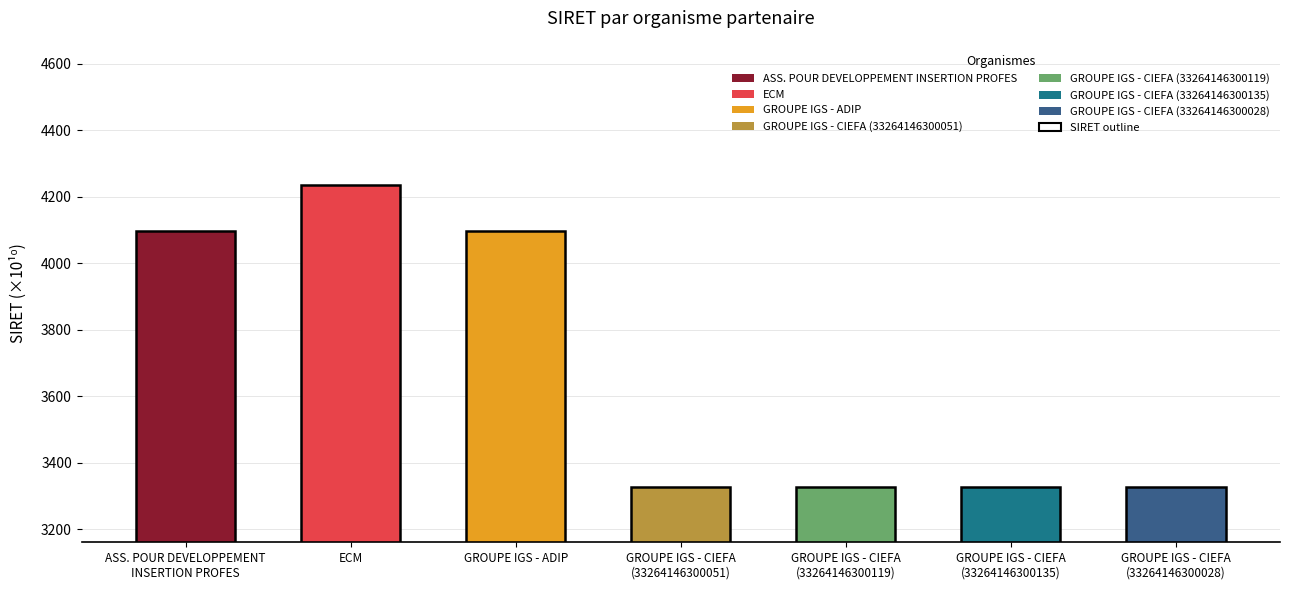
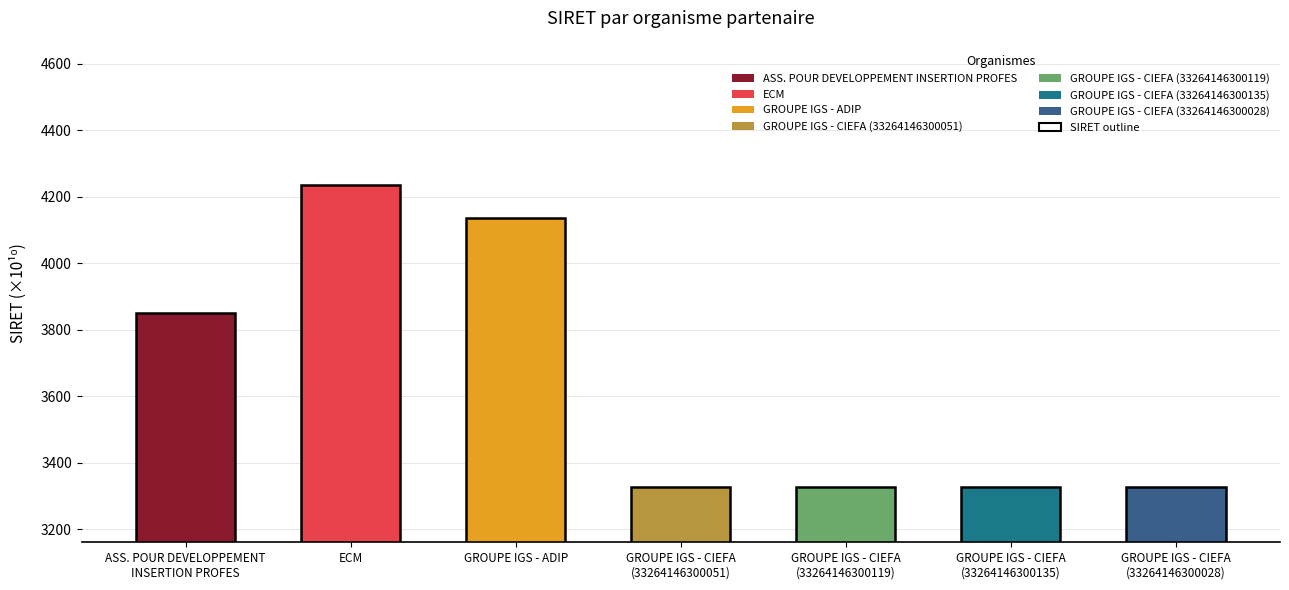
  {
-   "ASS. POUR DEVELOPPEMENT INSERTION PROFES": 4100,
+   "ASS. POUR DEVELOPPEMENT INSERTION PROFES": 3850,
    "ECM": 4230,
-   "GROUPE IGS - ADIP": 4100,
+   "GROUPE IGS - ADIP": 4140,
    "GROUPE IGS - CIEFA (33264146300051)": 3330,
    "GROUPE IGS - CIEFA (33264146300119)": 3330,
    "GROUPE IGS - CIEFA (33264146300135)": 3330,
    "GROUPE IGS - CIEFA (33264146300028)": 3330
  }
